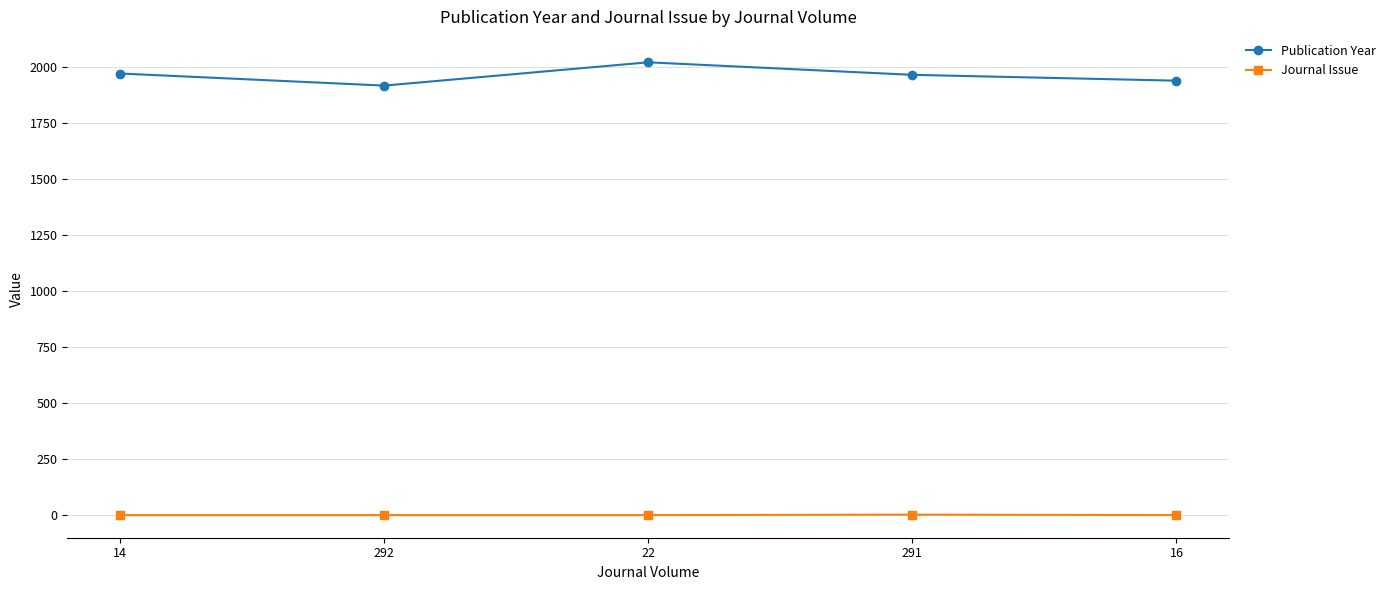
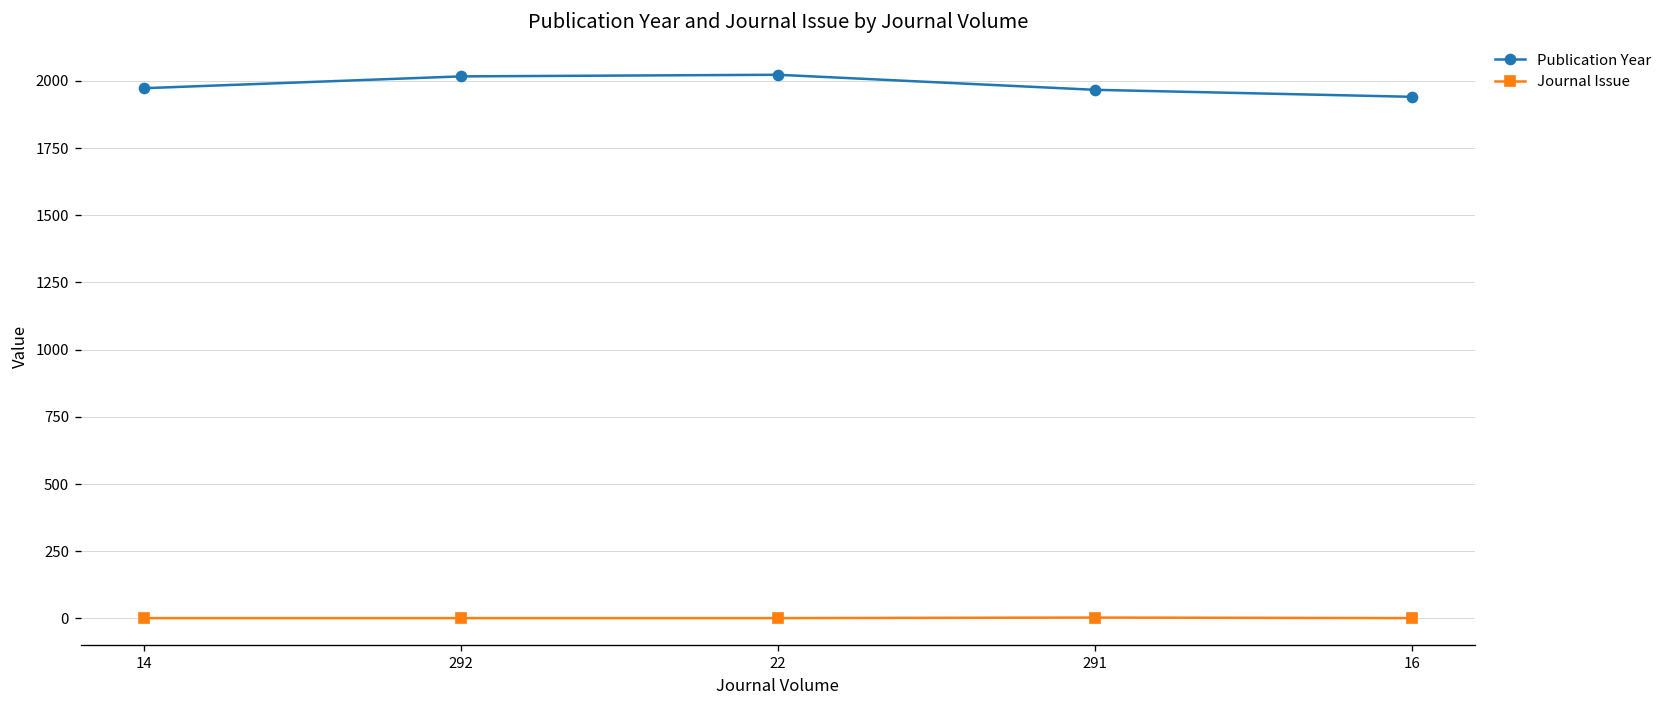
  {
    "Publication Year": {
      "14": 1970,
-     "292": 1920,
+     "292": 2020,
      "22": 2020,
      "291": 1970,
      "16": 1940
    },
    "Journal Issue": {
      "14": 0,
      "292": 0,
      "22": 0,
      "291": 0,
      "16": 0
    }
  }
